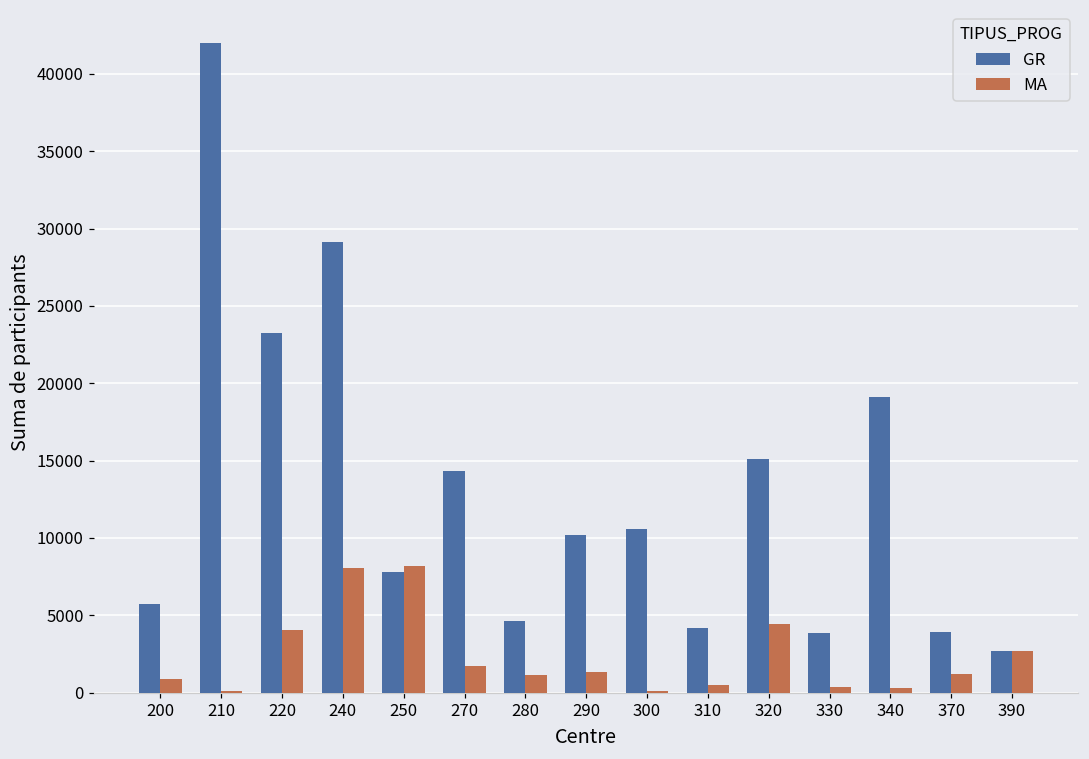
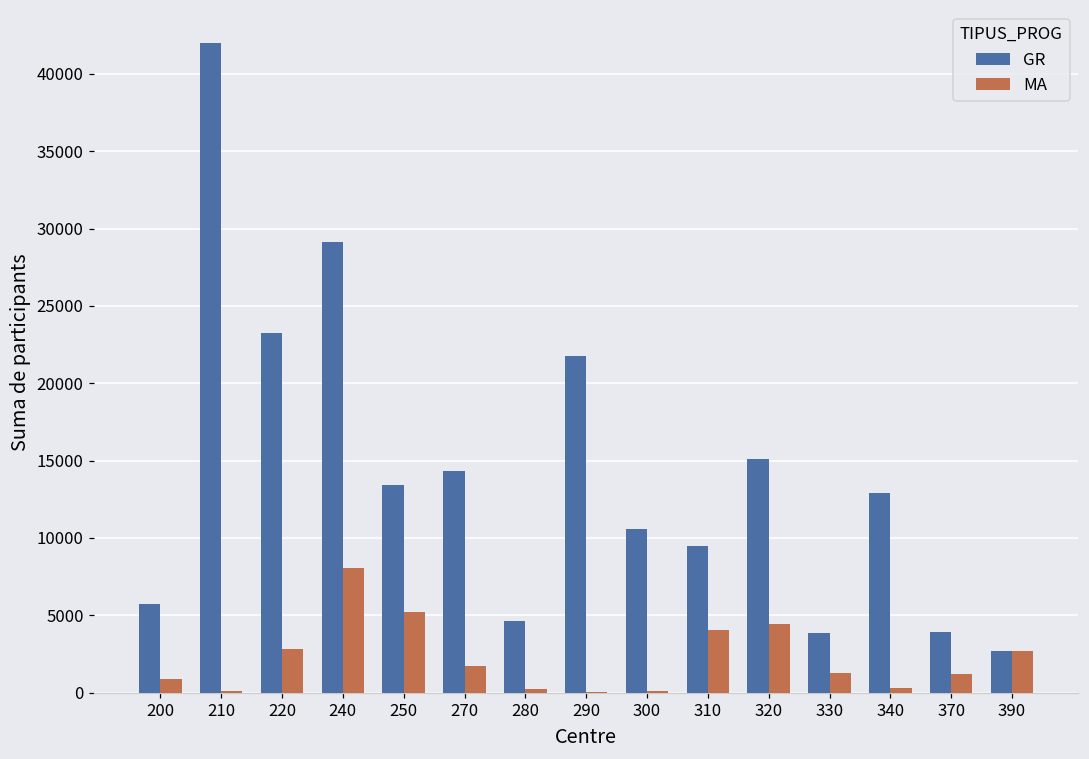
  {
    "GR": {
      "200": 5700,
      "210": 42000,
      "220": 23300,
      "240": 29100,
-     "250": 7800,
+     "250": 13400,
      "270": 14300,
      "280": 4600,
-     "290": 10200,
+     "290": 21800,
      "300": 10600,
-     "310": 4200,
+     "310": 9500,
      "320": 15100,
      "330": 3900,
-     "340": 19100,
+     "340": 12900,
      "370": 3900,
      "390": 2700
    },
    "MA": {
      "200": 900,
-     "220": 4100,
+     "220": 2800,
      "240": 8100,
-     "250": 8200,
+     "250": 5200,
      "270": 1700,
-     "280": 1200,
-     "290": 1300,
-     "310": 500,
+     "280": 300,
+     "290": 100,
+     "310": 4100,
      "320": 4400,
-     "330": 400,
+     "330": 1300,
      "340": 300,
      "370": 1200,
      "390": 2700
    }
  }
